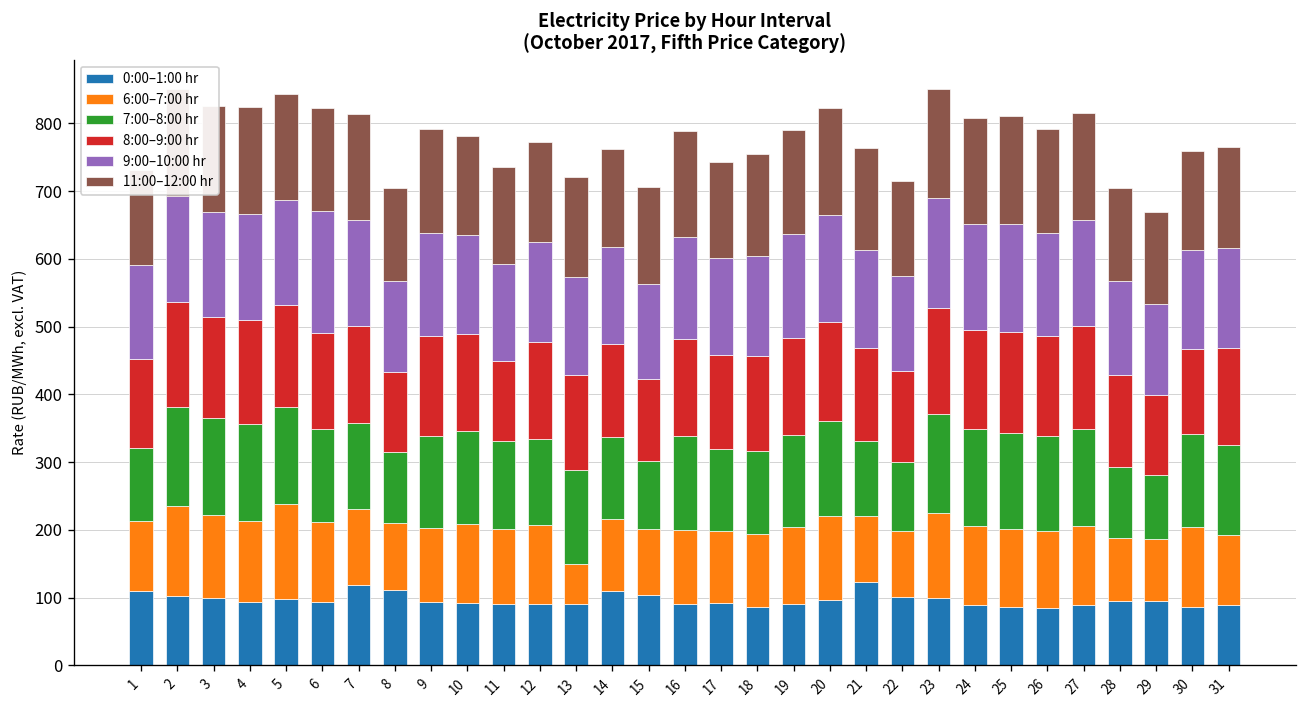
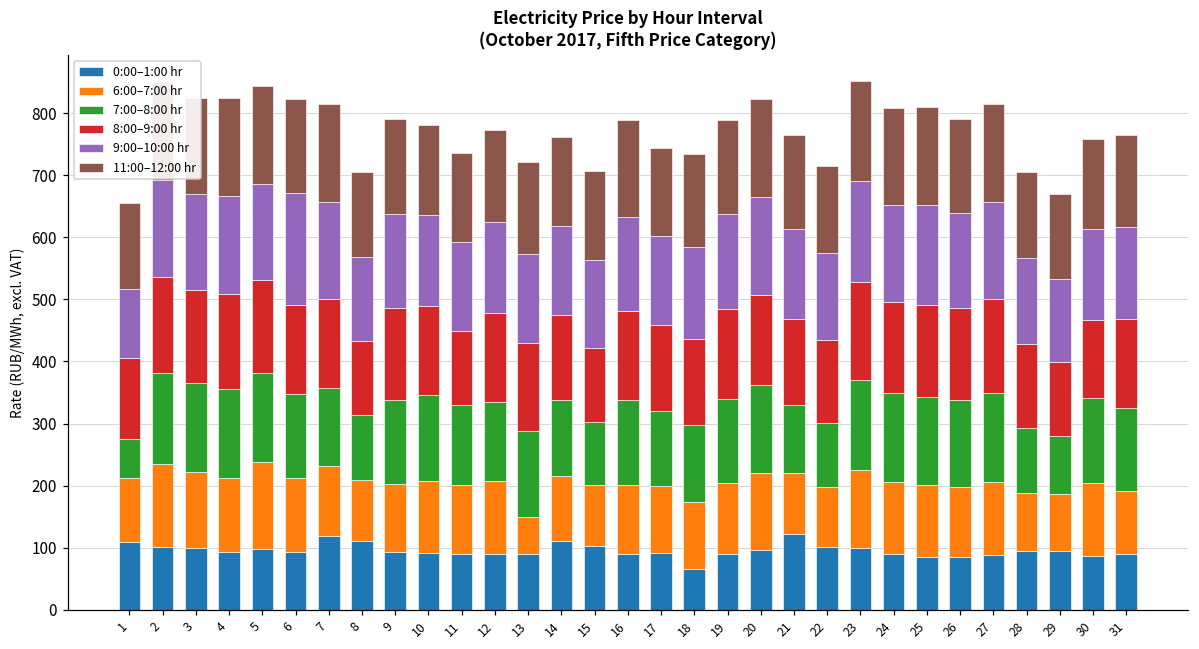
  {
    "0:00–1:00 hr": {
      "1": 110,
      "2": 100,
      "3": 100,
      "4": 90,
      "5": 100,
      "6": 90,
      "7": 120,
      "8": 110,
      "9": 90,
      "10": 90,
      "11": 90,
      "12": 90,
      "13": 90,
      "14": 110,
      "15": 100,
      "16": 90,
      "17": 90,
-     "18": 90,
+     "18": 70,
      "19": 90,
      "20": 100,
      "21": 120,
      "22": 100,
      "23": 100,
      "24": 90,
      "25": 90,
      "26": 80,
      "27": 90,
      "28": 100,
      "29": 90,
      "30": 90,
      "31": 90
    },
    "6:00–7:00 hr": {
      "1": 100,
      "2": 130,
      "3": 120,
      "4": 120,
      "5": 140,
      "6": 120,
      "7": 110,
      "8": 100,
      "9": 110,
      "10": 120,
      "11": 110,
      "12": 120,
      "13": 60,
      "14": 110,
      "15": 100,
      "16": 110,
      "17": 110,
      "18": 110,
      "19": 110,
      "20": 120,
      "21": 100,
      "22": 100,
      "23": 130,
      "24": 120,
      "25": 120,
      "26": 110,
      "27": 120,
      "28": 90,
      "29": 90,
      "30": 120,
      "31": 100
    },
    "7:00–8:00 hr": {
-     "1": 110,
+     "1": 60,
      "2": 150,
      "3": 140,
      "4": 140,
      "5": 140,
      "6": 140,
      "7": 130,
      "8": 100,
      "9": 140,
      "10": 140,
      "11": 130,
      "12": 130,
      "13": 140,
      "14": 120,
      "15": 100,
      "16": 140,
      "17": 120,
      "18": 120,
      "19": 140,
      "20": 140,
      "21": 110,
      "22": 100,
      "23": 150,
      "24": 140,
      "25": 140,
      "26": 140,
      "27": 140,
      "28": 100,
      "29": 90,
      "30": 140,
      "31": 130
    },
    "8:00–9:00 hr": {
      "1": 130,
      "2": 160,
      "3": 150,
      "4": 150,
      "5": 150,
      "6": 140,
      "7": 140,
      "8": 120,
      "9": 150,
      "10": 140,
      "11": 120,
      "12": 140,
      "13": 140,
      "14": 140,
      "15": 120,
      "16": 140,
      "17": 140,
      "18": 140,
      "19": 140,
      "20": 150,
      "21": 140,
      "22": 130,
      "23": 160,
      "24": 150,
      "25": 150,
      "26": 150,
      "27": 150,
      "28": 140,
      "29": 120,
      "30": 130,
      "31": 140
    },
    "9:00–10:00 hr": {
-     "1": 140,
+     "1": 110,
      "2": 160,
      "3": 150,
      "4": 160,
      "5": 150,
      "6": 180,
      "7": 160,
      "8": 130,
      "9": 150,
      "10": 150,
      "11": 140,
      "12": 150,
      "13": 140,
      "14": 140,
      "15": 140,
      "16": 150,
      "17": 140,
      "18": 150,
      "19": 150,
      "20": 160,
      "21": 150,
      "22": 140,
      "23": 160,
      "24": 160,
      "25": 160,
      "26": 150,
      "27": 160,
      "28": 140,
      "29": 130,
      "30": 150,
      "31": 150
    },
    "11:00–12:00 hr": {
      "4": 160,
      "5": 160,
      "6": 150,
      "7": 160,
      "8": 140,
      "9": 150,
      "10": 150,
      "11": 140,
      "12": 150,
      "13": 150,
      "14": 140,
      "15": 140,
      "16": 160,
      "17": 140,
      "18": 150,
      "19": 150,
      "20": 160,
      "21": 150,
      "22": 140,
      "23": 160,
      "24": 160,
      "25": 160,
      "26": 150,
      "27": 160,
      "28": 140,
      "29": 140,
      "30": 150,
      "31": 150
    }
  }
